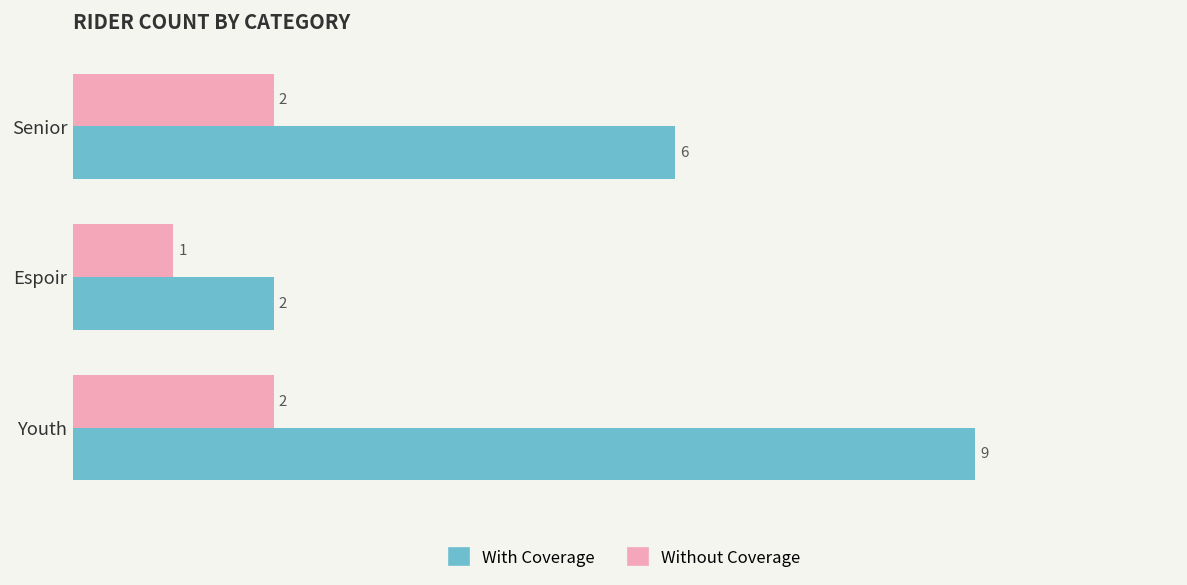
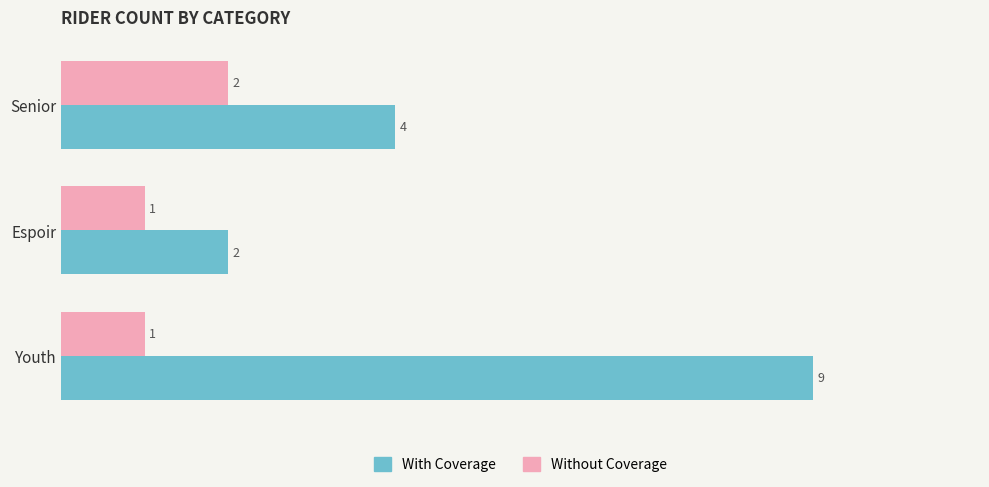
  {
    "With Coverage": {
-     "Senior": 6,
+     "Senior": 4,
      "Espoir": 2,
      "Youth": 9
    },
    "Without Coverage": {
      "Senior": 2,
      "Espoir": 1,
-     "Youth": 2
+     "Youth": 1
    }
  }
